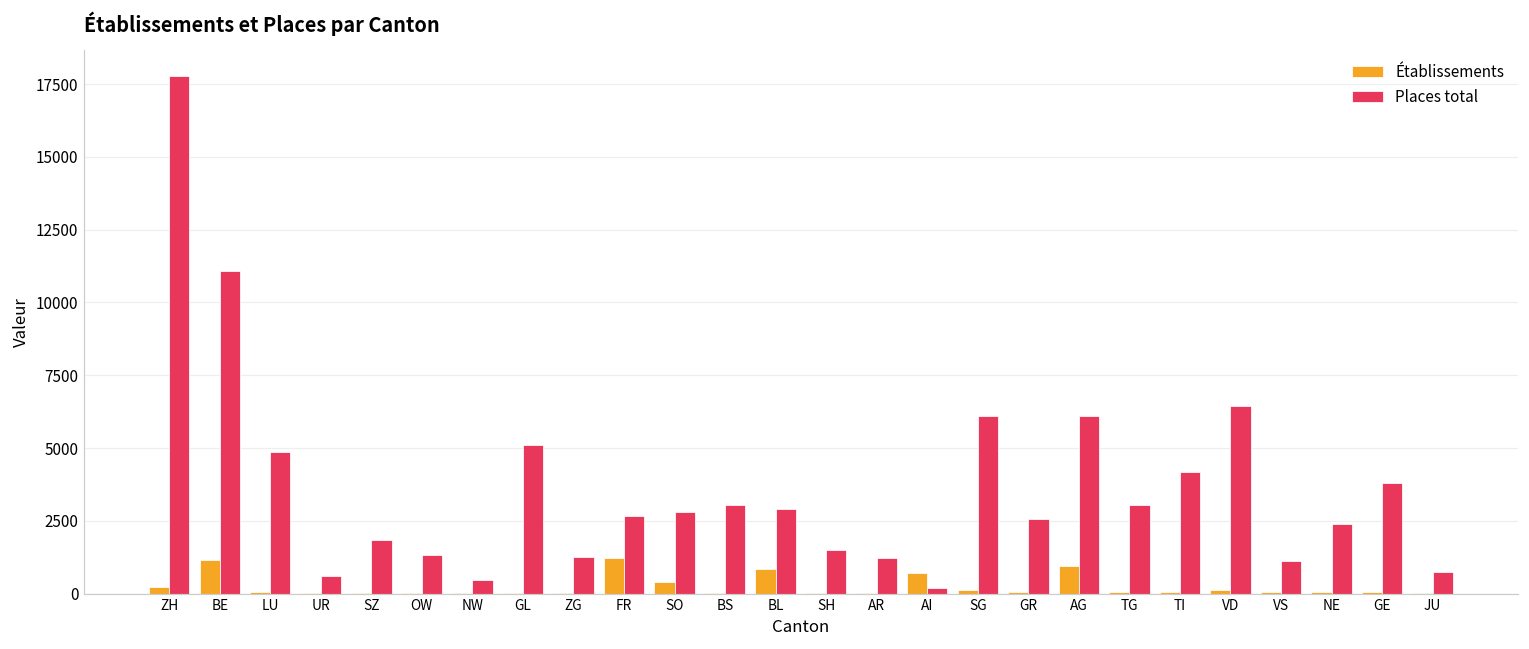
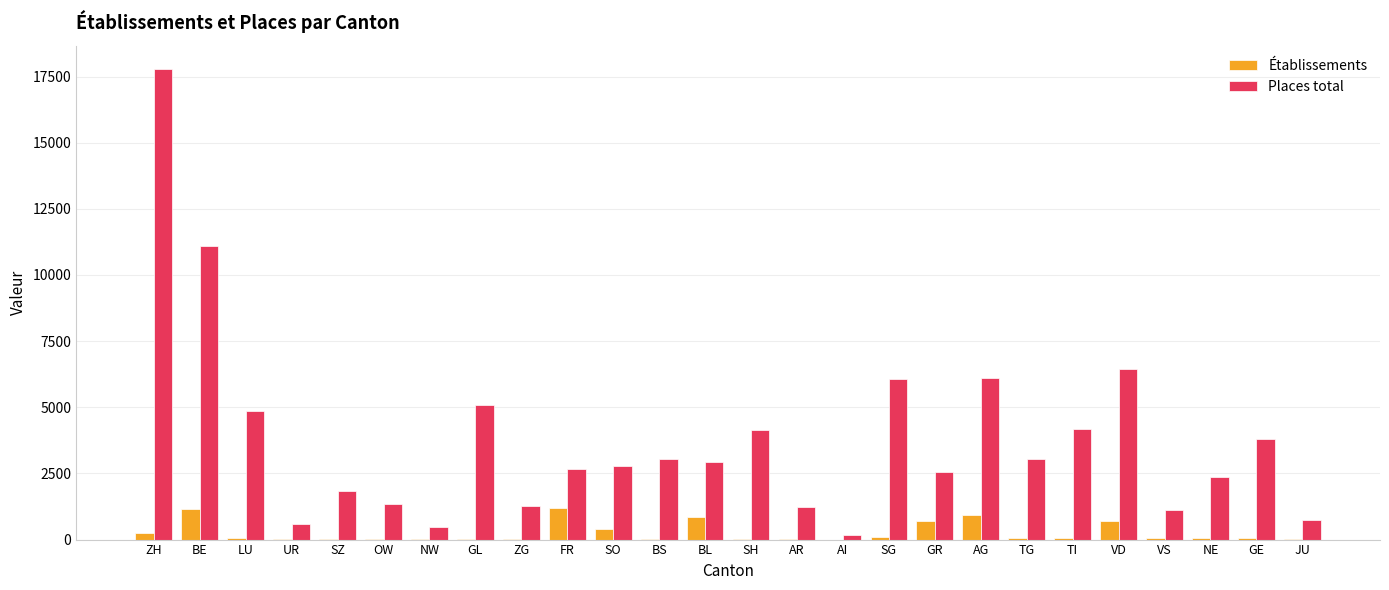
  {
    "Établissements": {
      "ZH": 200,
      "BE": 1100,
      "FR": 1200,
      "SO": 400,
      "BL": 900,
-     "AI": 700,
+     "AI": 0,
      "SG": 100,
-     "GR": 100,
+     "GR": 700,
      "AG": 900,
-     "VD": 100
+     "VD": 700
    },
    "Places total": {
      "ZH": 17800,
      "BE": 11100,
      "LU": 4900,
      "UR": 600,
      "SZ": 1800,
      "OW": 1300,
      "NW": 500,
      "GL": 5100,
      "ZG": 1300,
      "FR": 2700,
      "SO": 2800,
      "BS": 3000,
      "BL": 2900,
-     "SH": 1500,
+     "SH": 4200,
      "AR": 1200,
      "AI": 200,
      "SG": 6100,
      "GR": 2600,
      "AG": 6100,
      "TG": 3000,
      "TI": 4200,
      "VD": 6400,
      "VS": 1100,
      "NE": 2400,
      "GE": 3800,
      "JU": 700
    }
  }
